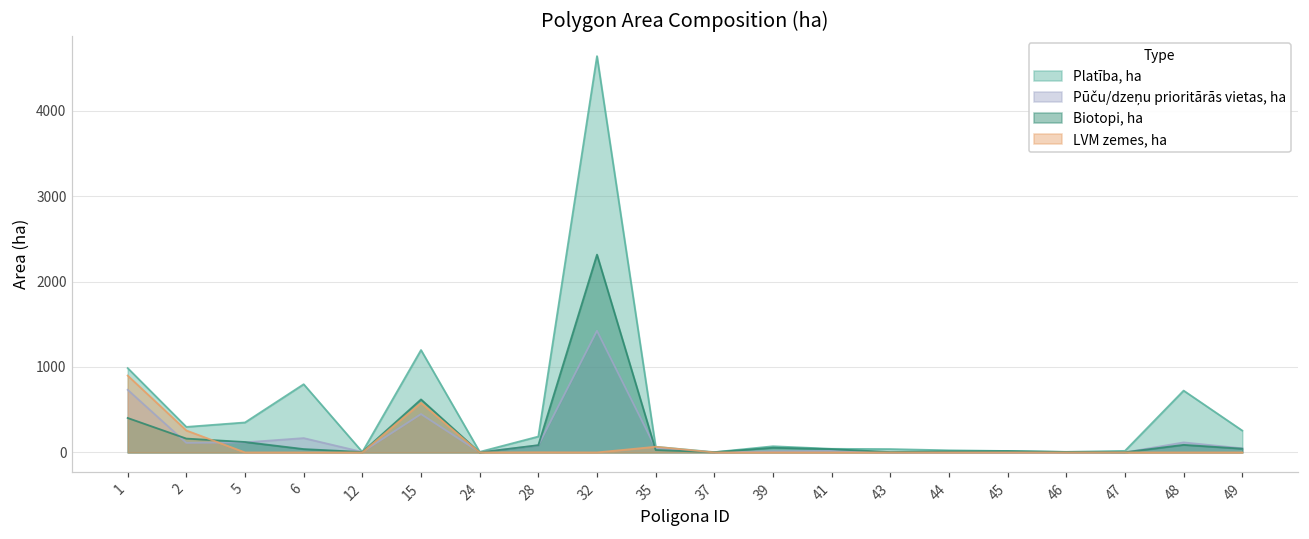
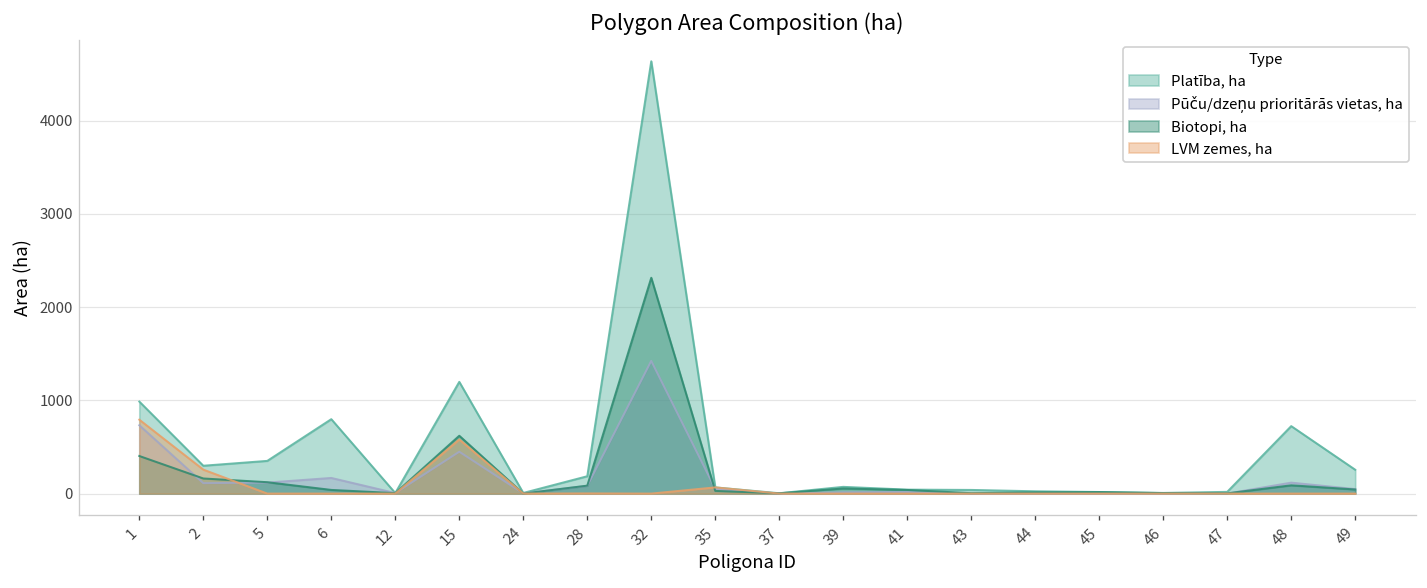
  {
    "LVM zemes, ha": {
-     "1": 900,
+     "1": 800,
      "2": 300,
      "5": 0,
      "6": 0,
      "15": 600,
      "28": 0,
      "32": 0,
      "48": 0,
      "49": 0
    }
  }
